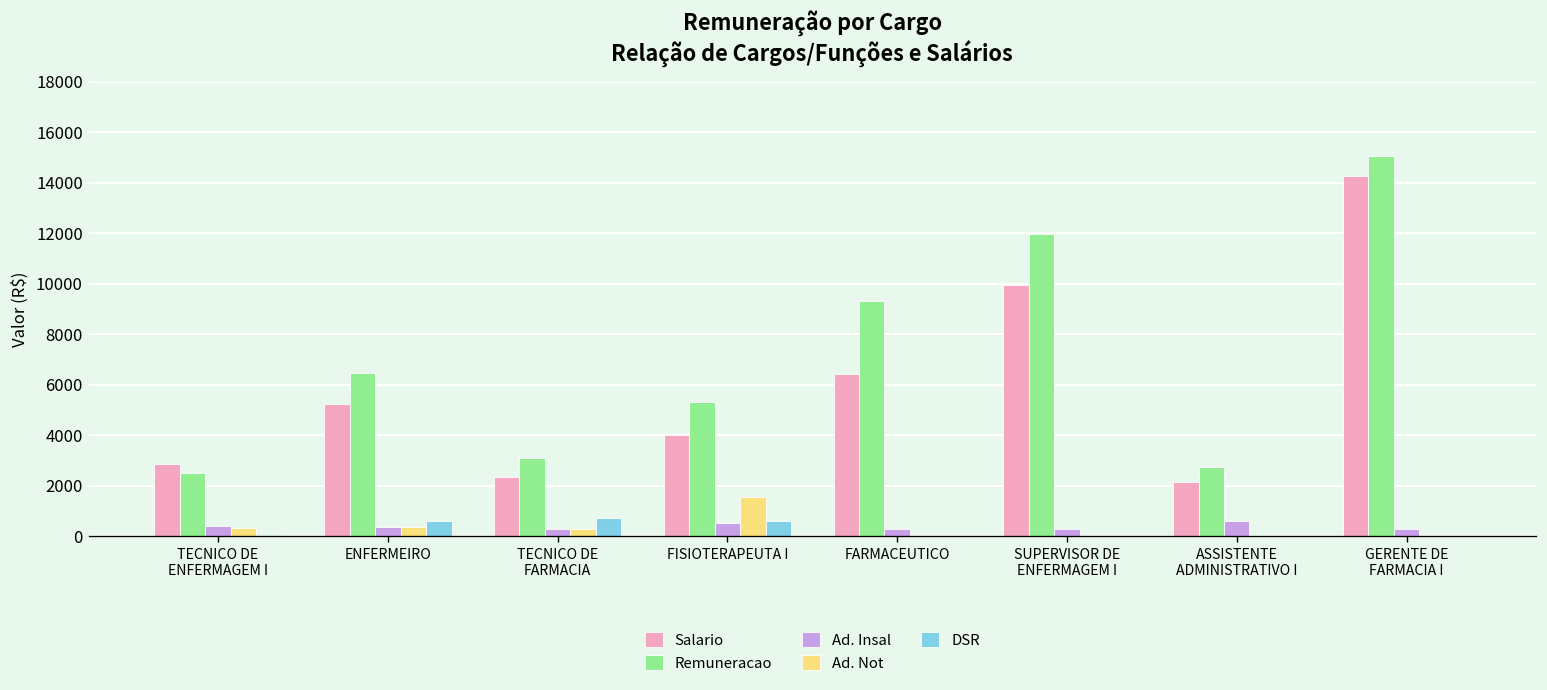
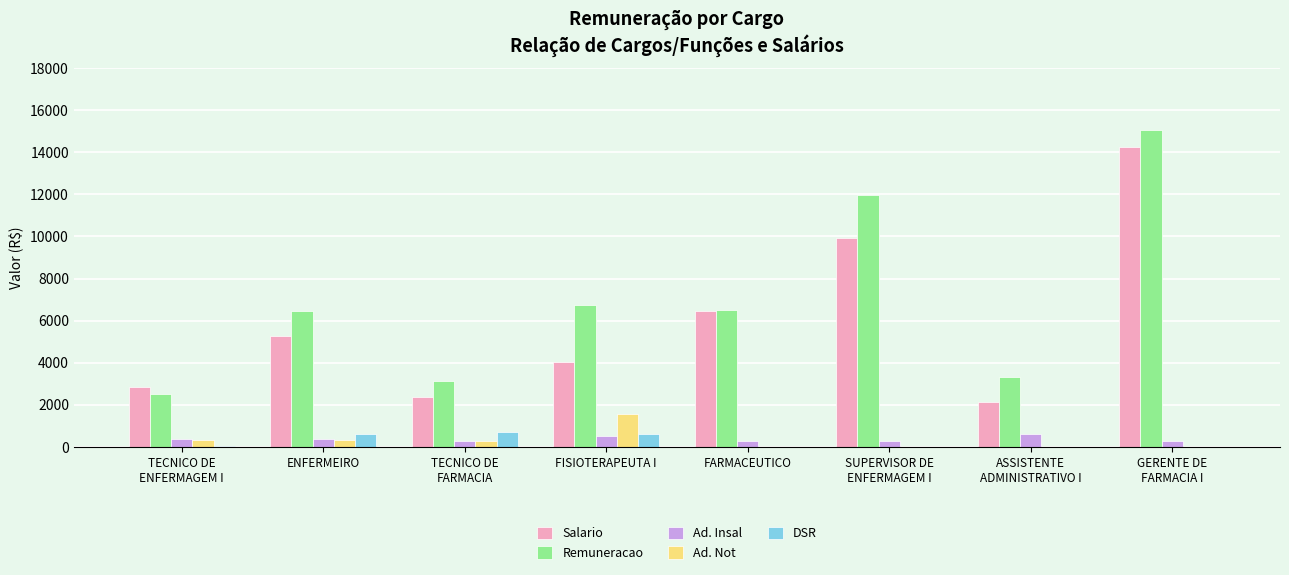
  {
    "Remuneracao": {
      "TECNICO DE ENFERMAGEM I": 2500,
      "ENFERMEIRO": 6500,
      "TECNICO DE FARMACIA": 3100,
-     "FISIOTERAPEUTA I": 5300,
-     "FARMACEUTICO": 9300,
+     "FISIOTERAPEUTA I": 6700,
+     "FARMACEUTICO": 6500,
      "SUPERVISOR DE ENFERMAGEM I": 12000,
-     "ASSISTENTE ADMINISTRATIVO I": 2800,
+     "ASSISTENTE ADMINISTRATIVO I": 3300,
      "GERENTE DE FARMACIA I": 15100
    },
    "Ad. Not": {
      "TECNICO DE ENFERMAGEM I": 300,
      "ENFERMEIRO": 400,
      "TECNICO DE FARMACIA": 300,
      "FISIOTERAPEUTA I": 1600,
      "FARMACEUTICO": 0,
      "SUPERVISOR DE ENFERMAGEM I": 0,
      "ASSISTENTE ADMINISTRATIVO I": 0,
      "GERENTE DE FARMACIA I": 0
    },
    "DSR": {
      "ENFERMEIRO": 600,
      "TECNICO DE FARMACIA": 700,
      "FISIOTERAPEUTA I": 600,
      "FARMACEUTICO": 0,
      "SUPERVISOR DE ENFERMAGEM I": 0,
      "ASSISTENTE ADMINISTRATIVO I": 0,
      "GERENTE DE FARMACIA I": 0
    }
  }
